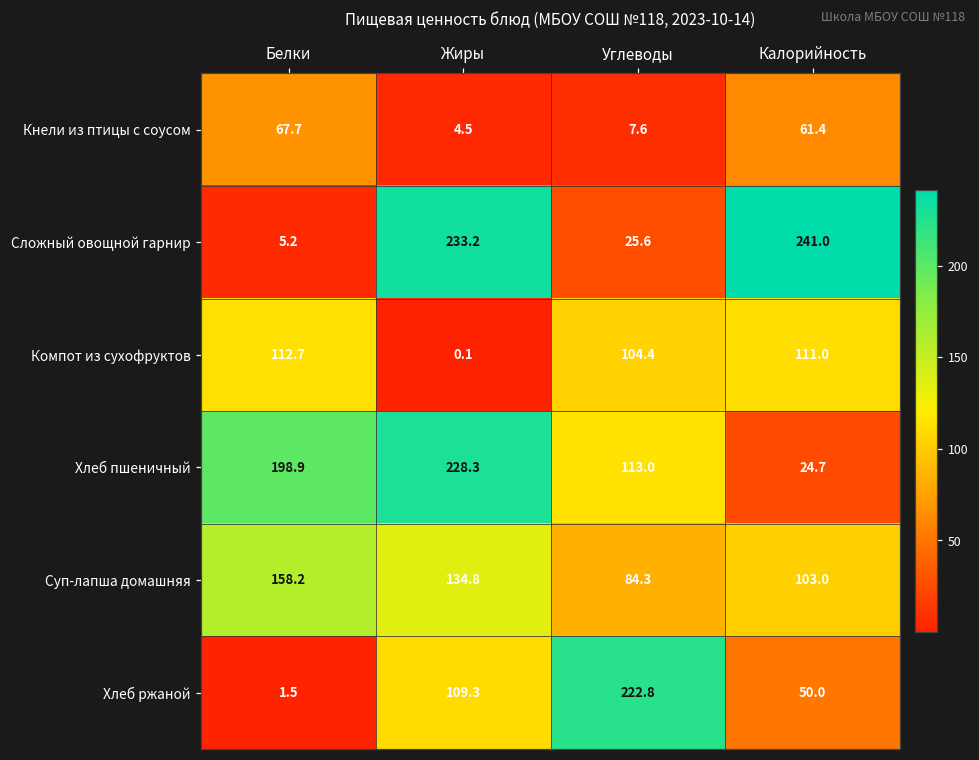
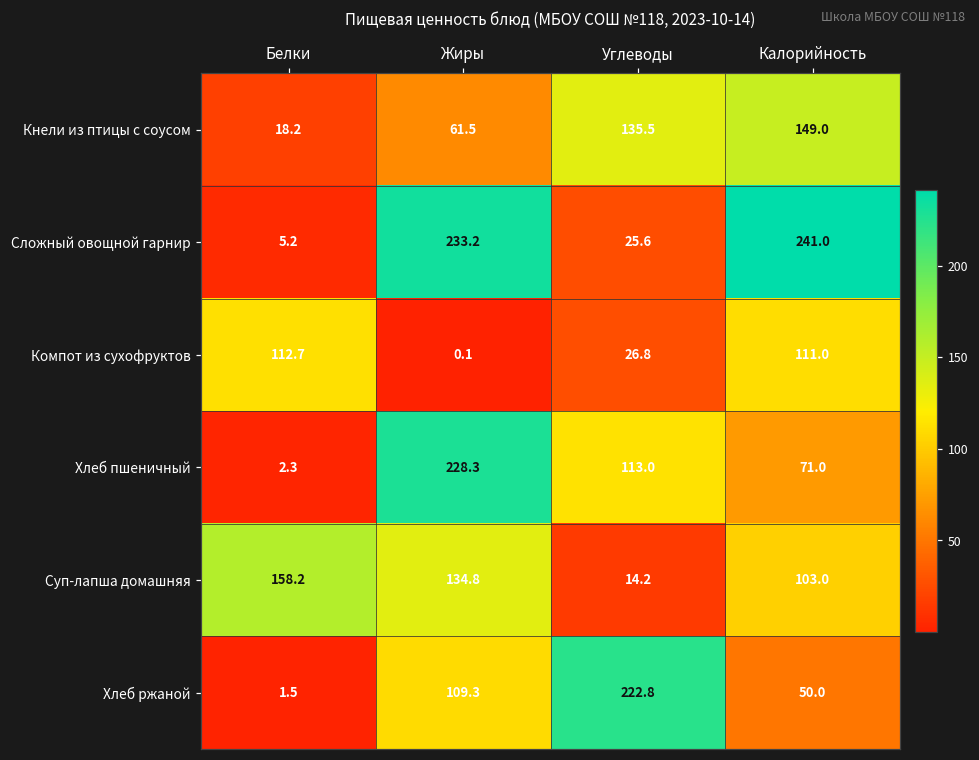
  {
    "Кнели из птицы с соусом": {
-     "Белки": 67.7,
-     "Жиры": 4.5,
-     "Углеводы": 7.6,
-     "Калорийность": 61.4
+     "Белки": 18.2,
+     "Жиры": 61.5,
+     "Углеводы": 135.5,
+     "Калорийность": 149.0
    },
    "Сложный овощной гарнир": {
      "Белки": 5.2,
      "Жиры": 233.2,
      "Углеводы": 25.6,
      "Калорийность": 241.0
    },
    "Компот из сухофруктов": {
      "Белки": 112.7,
      "Жиры": 0.1,
-     "Углеводы": 104.4,
+     "Углеводы": 26.8,
      "Калорийность": 111.0
    },
    "Хлеб пшеничный": {
-     "Белки": 198.9,
+     "Белки": 2.3,
      "Жиры": 228.3,
      "Углеводы": 113.0,
-     "Калорийность": 24.7
+     "Калорийность": 71.0
    },
    "Суп-лапша домашняя": {
      "Белки": 158.2,
      "Жиры": 134.8,
-     "Углеводы": 84.3,
+     "Углеводы": 14.2,
      "Калорийность": 103.0
    },
    "Хлеб ржаной": {
      "Белки": 1.5,
      "Жиры": 109.3,
      "Углеводы": 222.8,
      "Калорийность": 50.0
    }
  }
